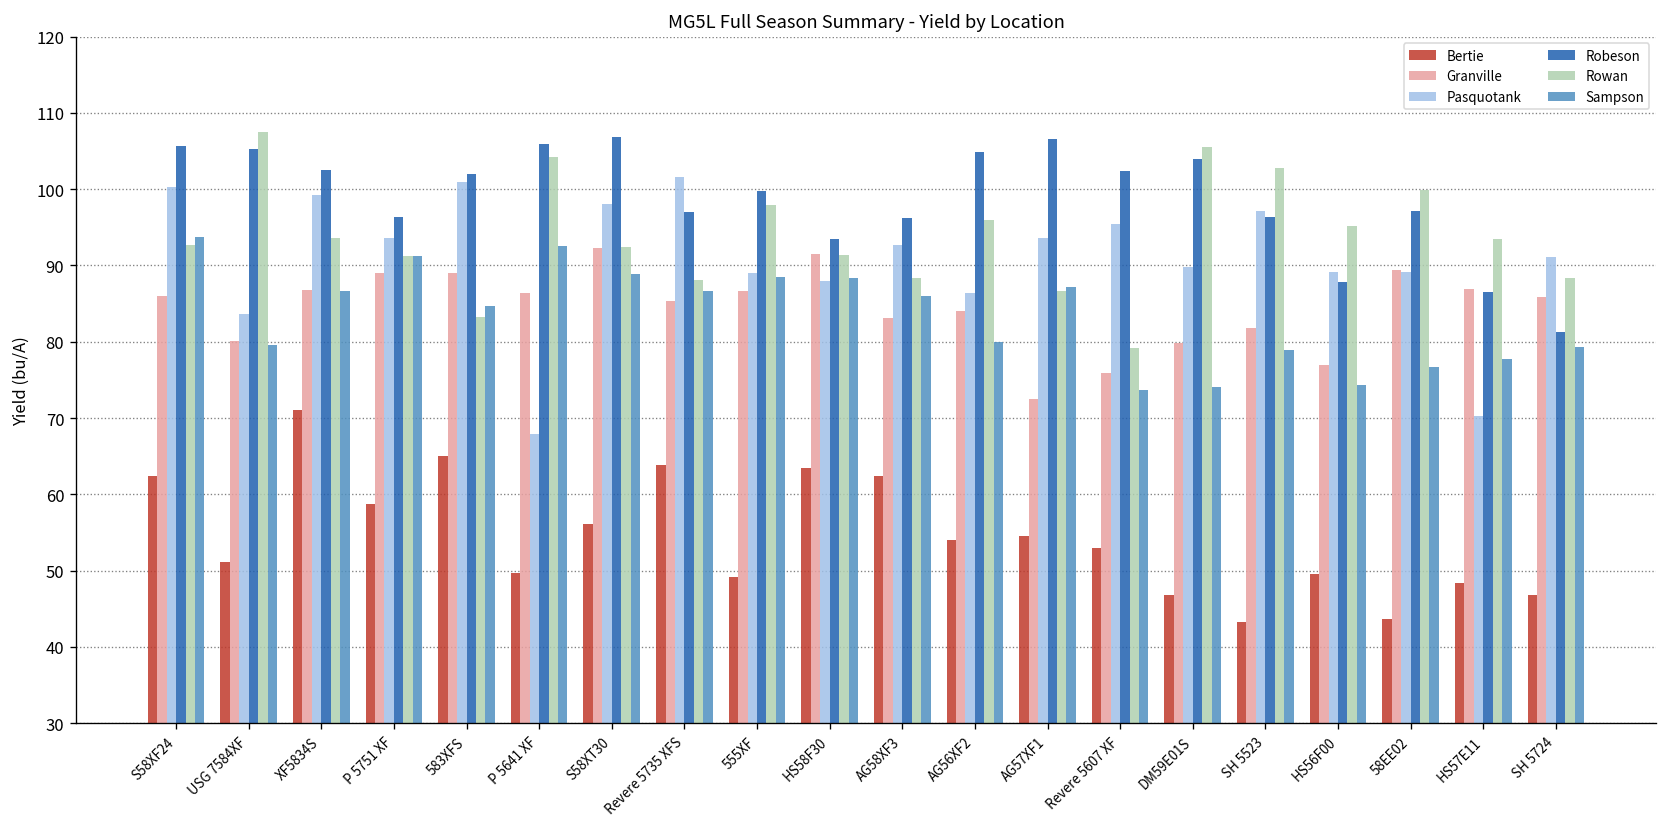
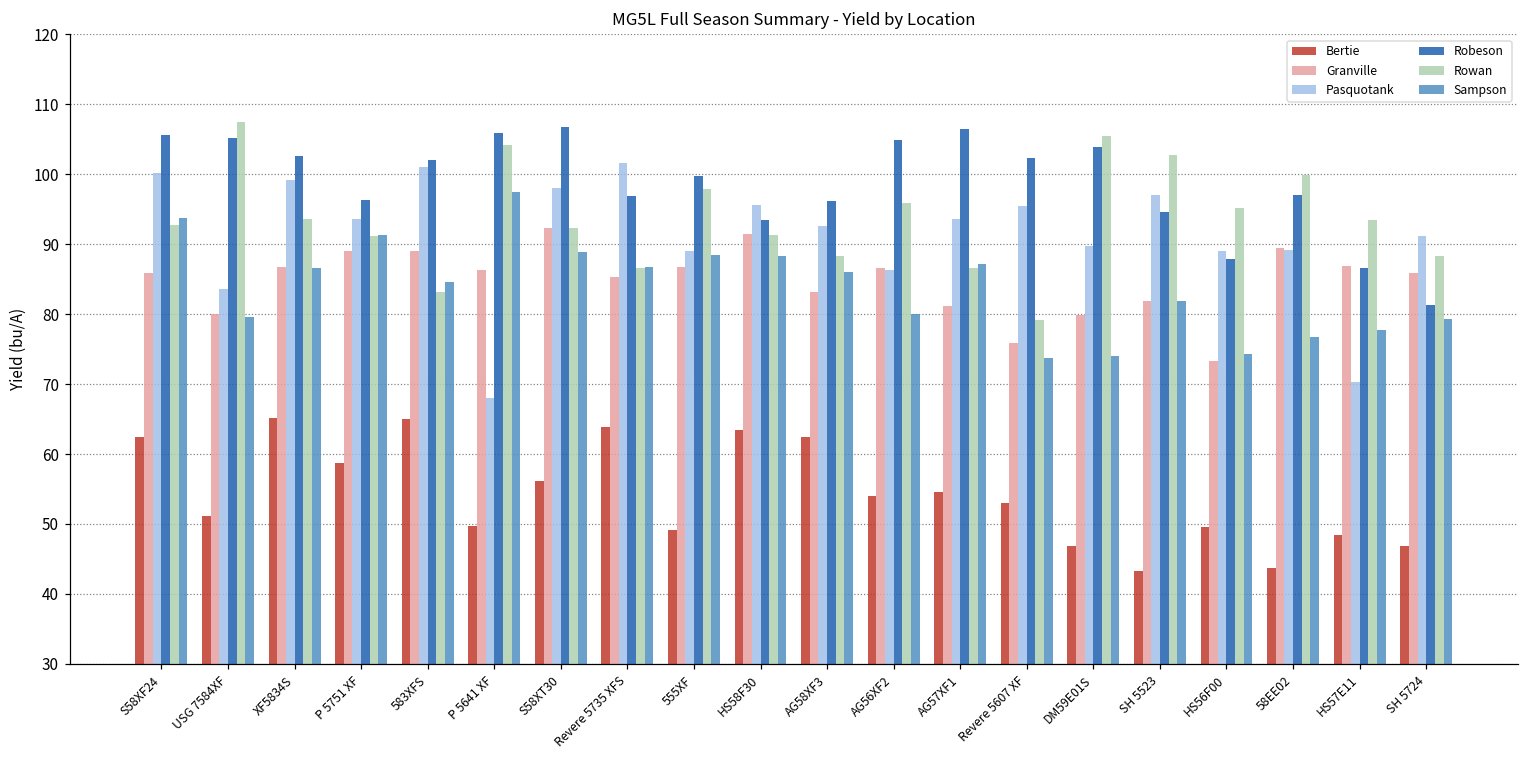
  {
    "Bertie": {
      "S58XF24": 62,
      "USG 7584XF": 51,
-     "XF5834S": 71,
+     "XF5834S": 65,
      "P 5751 XF": 59,
      "583XFS": 65,
      "P 5641 XF": 50,
      "S58XT30": 56,
      "Revere 5735 XFS": 64,
      "555XF": 49,
      "HS58F30": 63,
      "AG58XF3": 62,
      "AG56XF2": 54,
      "AG57XF1": 55,
      "Revere 5607 XF": 53,
      "DM59E01S": 47,
      "SH 5523": 43,
      "HS56F00": 50,
      "58EE02": 44,
      "HS57E11": 48,
      "SH 5724": 47
    },
    "Granville": {
      "S58XF24": 86,
      "USG 7584XF": 80,
      "XF5834S": 87,
      "P 5751 XF": 89,
      "583XFS": 89,
      "P 5641 XF": 86,
      "S58XT30": 92,
      "Revere 5735 XFS": 85,
      "555XF": 87,
      "HS58F30": 92,
      "AG58XF3": 83,
-     "AG56XF2": 84,
-     "AG57XF1": 72,
+     "AG56XF2": 87,
+     "AG57XF1": 81,
      "Revere 5607 XF": 76,
      "DM59E01S": 80,
      "SH 5523": 82,
-     "HS56F00": 77,
+     "HS56F00": 73,
      "58EE02": 89,
      "HS57E11": 87,
      "SH 5724": 86
    },
    "Pasquotank": {
      "S58XF24": 100,
      "USG 7584XF": 84,
      "XF5834S": 99,
      "P 5751 XF": 94,
      "583XFS": 101,
      "P 5641 XF": 68,
      "S58XT30": 98,
      "Revere 5735 XFS": 102,
      "555XF": 89,
-     "HS58F30": 88,
+     "HS58F30": 96,
      "AG58XF3": 93,
      "AG56XF2": 86,
      "AG57XF1": 94,
      "Revere 5607 XF": 95,
      "DM59E01S": 90,
      "SH 5523": 97,
      "HS56F00": 89,
      "58EE02": 89,
      "HS57E11": 70,
      "SH 5724": 91
    },
    "Robeson": {
      "S58XF24": 106,
      "USG 7584XF": 105,
      "XF5834S": 103,
      "P 5751 XF": 96,
      "583XFS": 102,
      "P 5641 XF": 106,
      "S58XT30": 107,
      "Revere 5735 XFS": 97,
      "555XF": 100,
      "HS58F30": 94,
      "AG58XF3": 96,
      "AG56XF2": 105,
      "AG57XF1": 107,
      "Revere 5607 XF": 102,
      "DM59E01S": 104,
-     "SH 5523": 96,
+     "SH 5523": 95,
      "HS56F00": 88,
      "58EE02": 97,
      "HS57E11": 87,
      "SH 5724": 81
    },
    "Rowan": {
      "S58XF24": 93,
      "USG 7584XF": 108,
      "XF5834S": 94,
      "P 5751 XF": 91,
      "583XFS": 83,
      "P 5641 XF": 104,
      "S58XT30": 92,
-     "Revere 5735 XFS": 88,
+     "Revere 5735 XFS": 87,
      "555XF": 98,
      "HS58F30": 91,
      "AG58XF3": 88,
      "AG56XF2": 96,
      "AG57XF1": 87,
      "Revere 5607 XF": 79,
      "DM59E01S": 105,
      "SH 5523": 103,
      "HS56F00": 95,
      "58EE02": 100,
      "HS57E11": 93,
      "SH 5724": 88
    },
    "Sampson": {
      "S58XF24": 94,
      "USG 7584XF": 80,
      "XF5834S": 87,
      "P 5751 XF": 91,
      "583XFS": 85,
-     "P 5641 XF": 93,
+     "P 5641 XF": 97,
      "S58XT30": 89,
      "Revere 5735 XFS": 87,
      "555XF": 88,
      "HS58F30": 88,
      "AG58XF3": 86,
      "AG56XF2": 80,
      "AG57XF1": 87,
      "Revere 5607 XF": 74,
      "DM59E01S": 74,
-     "SH 5523": 79,
+     "SH 5523": 82,
      "HS56F00": 74,
      "58EE02": 77,
      "HS57E11": 78,
      "SH 5724": 79
    }
  }
